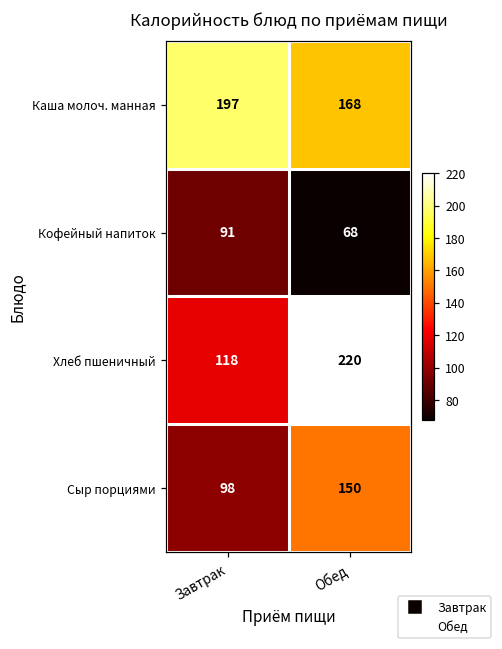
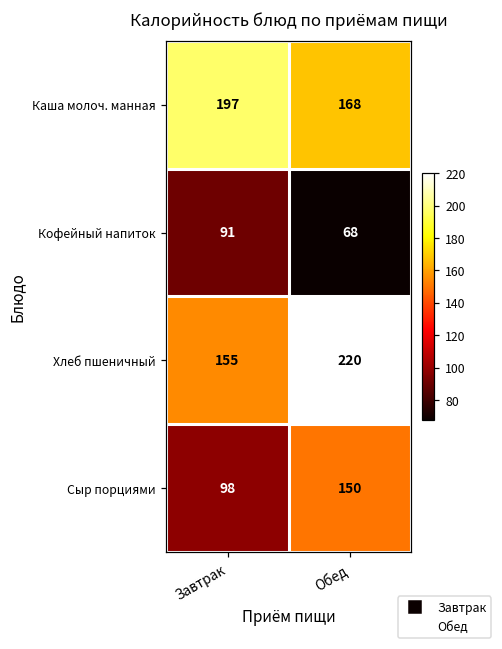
  {
    "Каша молоч. манная": {
      "Завтрак": 197,
      "Обед": 168
    },
    "Кофейный напиток": {
      "Завтрак": 91,
      "Обед": 68
    },
    "Хлеб пшеничный": {
-     "Завтрак": 118,
+     "Завтрак": 155,
      "Обед": 220
    },
    "Сыр порциями": {
      "Завтрак": 98,
      "Обед": 150
    }
  }
